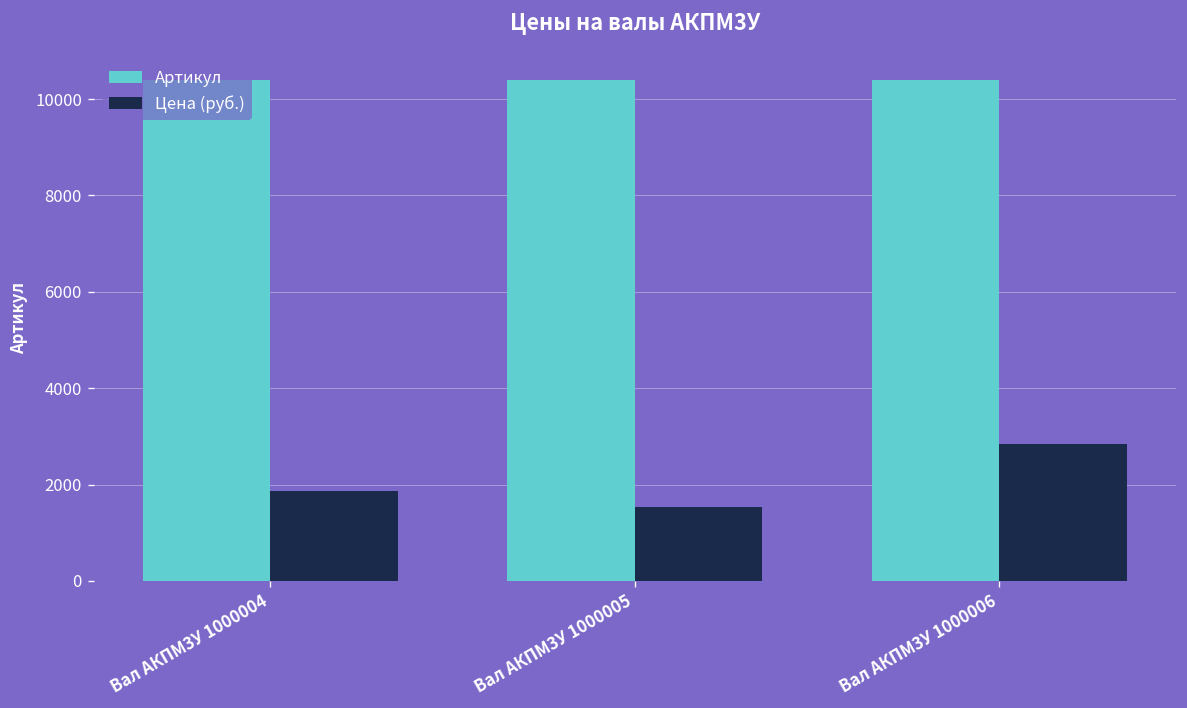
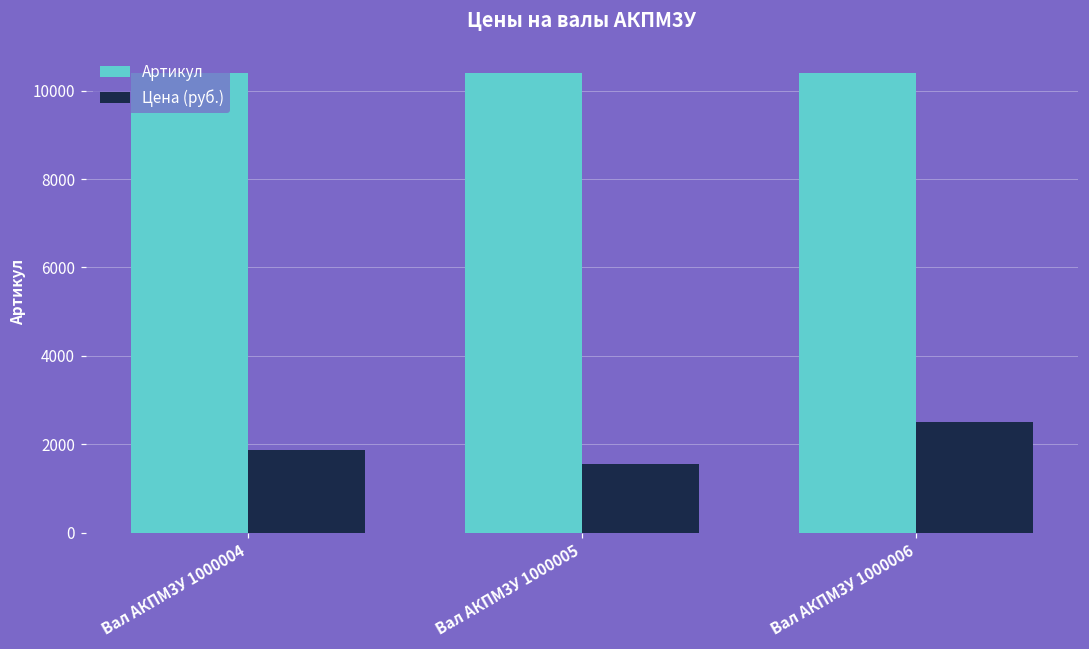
  {
    "Артикул": {
      "Вал АКПМ3У 1000005": 10400,
      "Вал АКПМ3У 1000006": 10400
    },
    "Цена (руб.)": {
      "Вал АКПМ3У 1000004": 1900,
      "Вал АКПМ3У 1000005": 1500,
-     "Вал АКПМ3У 1000006": 2900
+     "Вал АКПМ3У 1000006": 2500
    }
  }
